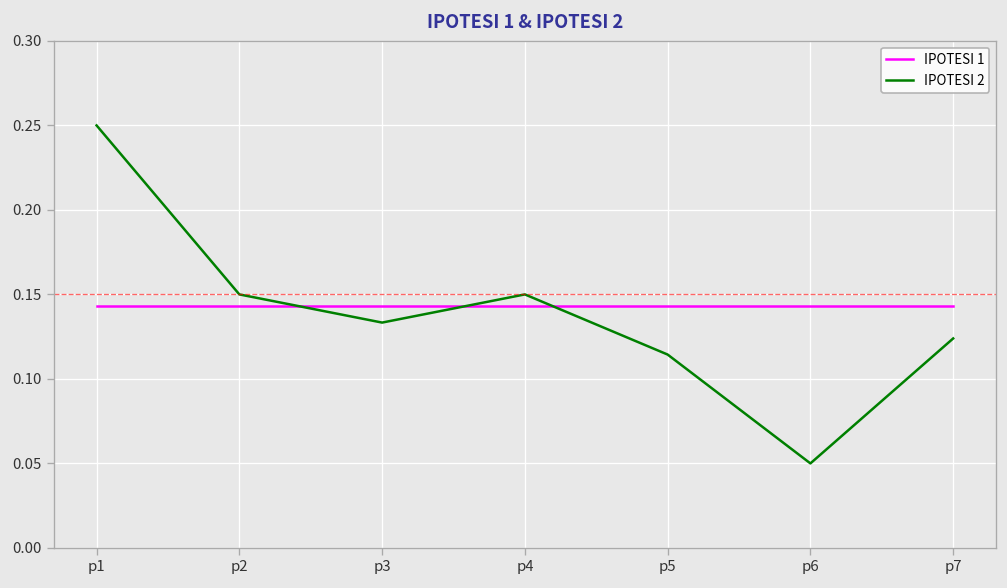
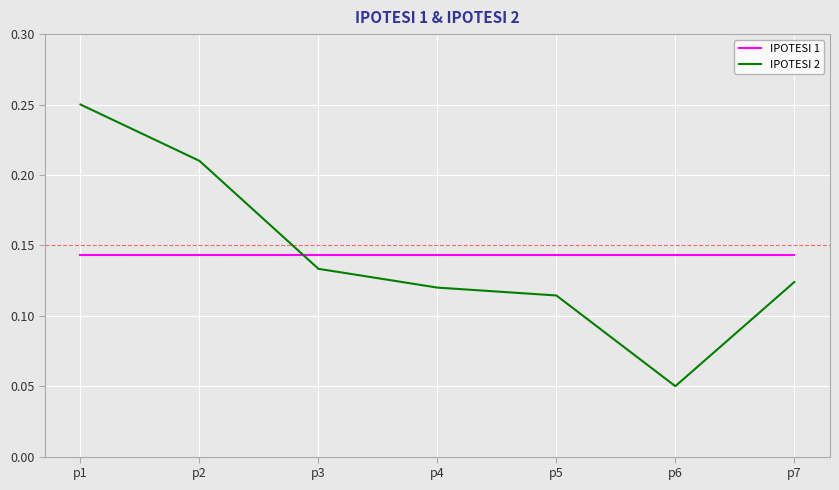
  {
    "IPOTESI 1": {
      "p1": 0.143,
      "p2": 0.143,
      "p3": 0.143,
      "p4": 0.143,
      "p5": 0.143,
      "p6": 0.143,
      "p7": 0.143
    },
    "IPOTESI 2": {
      "p1": 0.25,
-     "p2": 0.15,
+     "p2": 0.21,
      "p3": 0.133,
-     "p4": 0.15,
+     "p4": 0.12,
      "p5": 0.114,
      "p6": 0.05,
      "p7": 0.124
    }
  }
